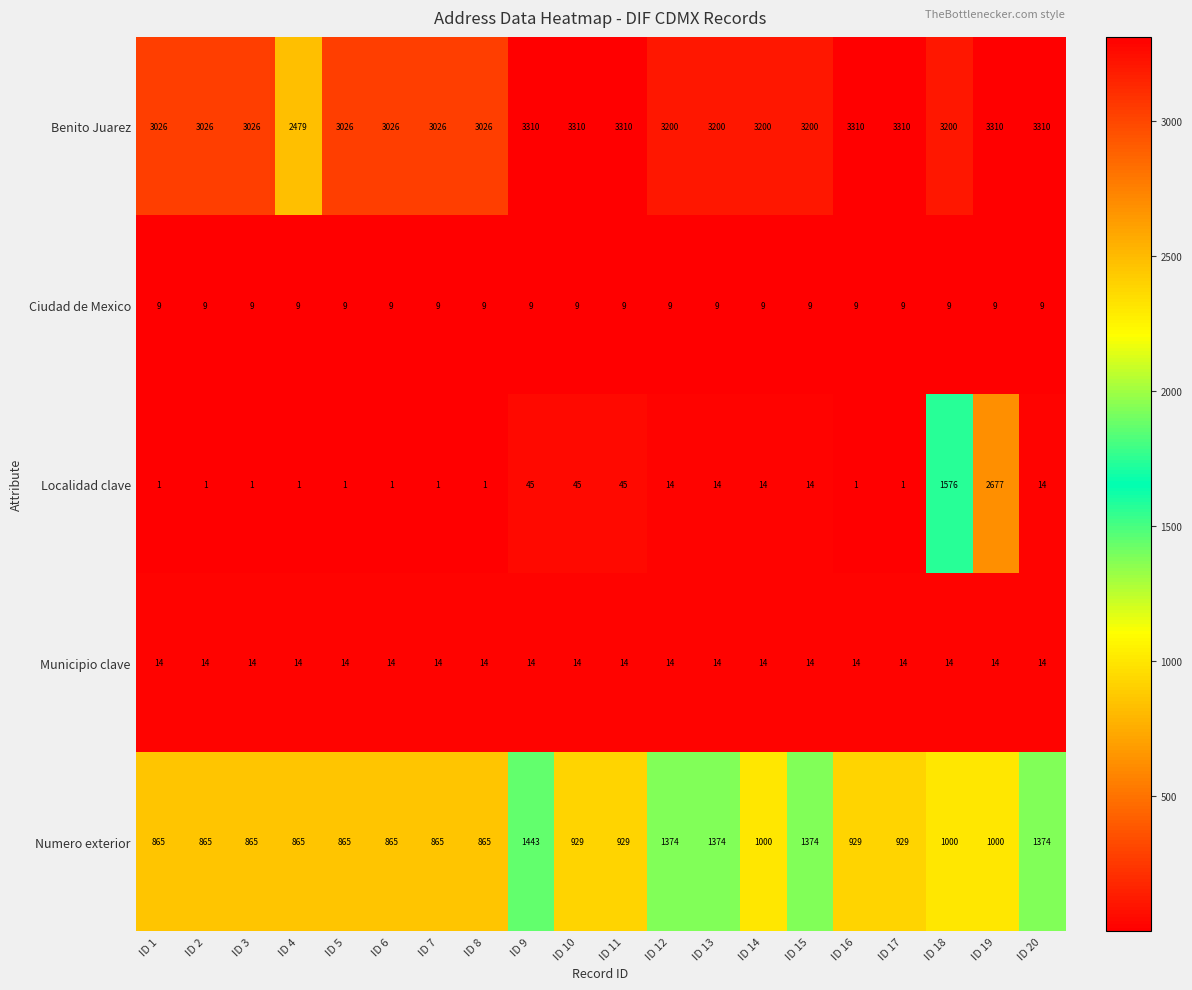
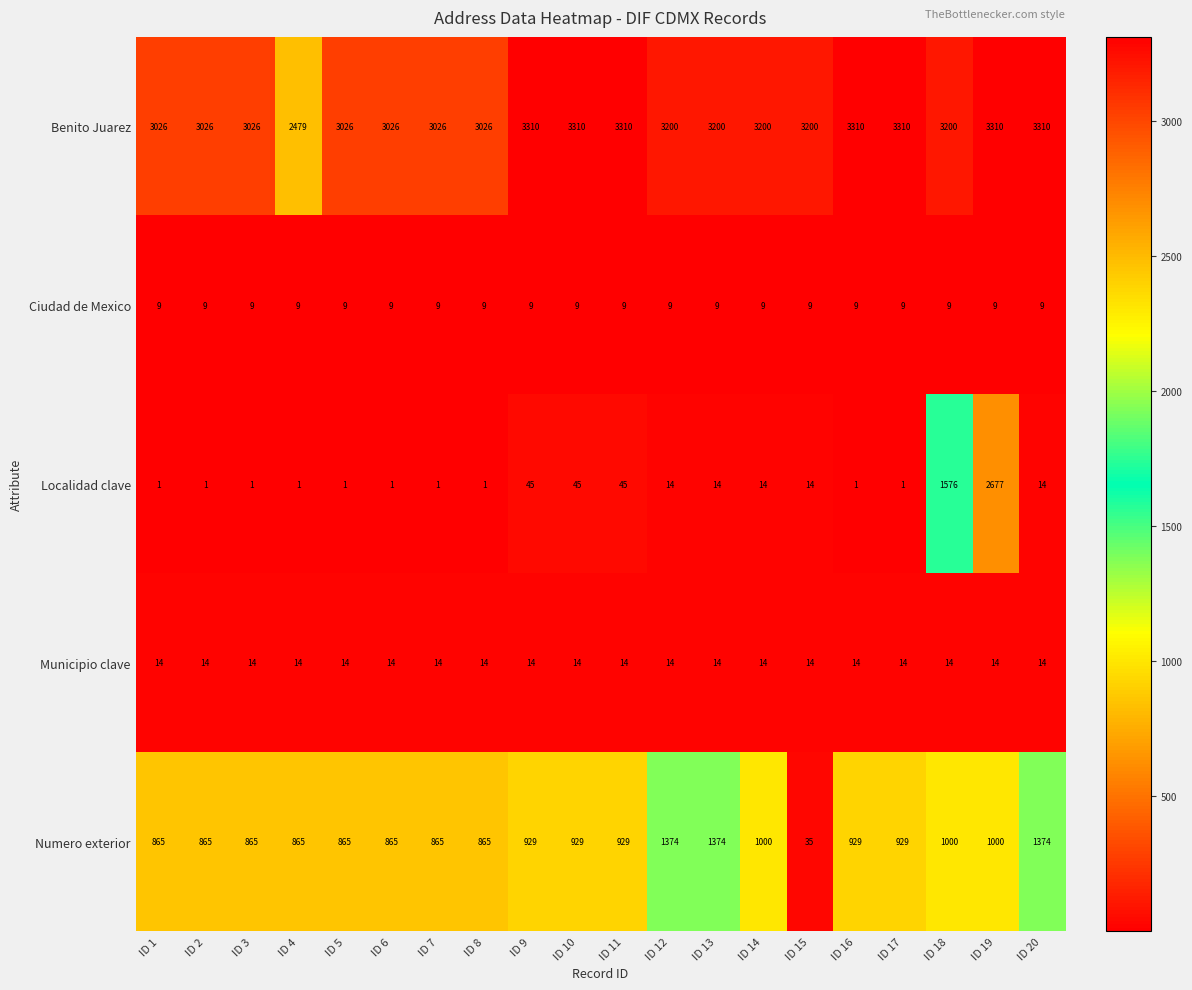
  {
    "Benito Juarez": {
      "ID 1": 3026,
      "ID 2": 3026,
      "ID 3": 3026,
      "ID 4": 2479,
      "ID 5": 3026,
      "ID 6": 3026,
      "ID 7": 3026,
      "ID 8": 3026,
      "ID 9": 3310,
      "ID 10": 3310,
      "ID 11": 3310,
      "ID 12": 3200,
      "ID 13": 3200,
      "ID 14": 3200,
      "ID 15": 3200,
      "ID 16": 3310,
      "ID 17": 3310,
      "ID 18": 3200,
      "ID 19": 3310,
      "ID 20": 3310
    },
    "Ciudad de Mexico": {
      "ID 1": 9,
      "ID 2": 9,
      "ID 3": 9,
      "ID 4": 9,
      "ID 5": 9,
      "ID 6": 9,
      "ID 7": 9,
      "ID 8": 9,
      "ID 9": 9,
      "ID 10": 9,
      "ID 11": 9,
      "ID 12": 9,
      "ID 13": 9,
      "ID 14": 9,
      "ID 15": 9,
      "ID 16": 9,
      "ID 17": 9,
      "ID 18": 9,
      "ID 19": 9,
      "ID 20": 9
    },
    "Localidad clave": {
      "ID 1": 1,
      "ID 2": 1,
      "ID 3": 1,
      "ID 4": 1,
      "ID 5": 1,
      "ID 6": 1,
      "ID 7": 1,
      "ID 8": 1,
      "ID 9": 45,
      "ID 10": 45,
      "ID 11": 45,
      "ID 12": 14,
      "ID 13": 14,
      "ID 14": 14,
      "ID 15": 14,
      "ID 16": 1,
      "ID 17": 1,
      "ID 18": 1576,
      "ID 19": 2677,
      "ID 20": 14
    },
    "Municipio clave": {
      "ID 1": 14,
      "ID 2": 14,
      "ID 3": 14,
      "ID 4": 14,
      "ID 5": 14,
      "ID 6": 14,
      "ID 7": 14,
      "ID 8": 14,
      "ID 9": 14,
      "ID 10": 14,
      "ID 11": 14,
      "ID 12": 14,
      "ID 13": 14,
      "ID 14": 14,
      "ID 15": 14,
      "ID 16": 14,
      "ID 17": 14,
      "ID 18": 14,
      "ID 19": 14,
      "ID 20": 14
    },
    "Numero exterior": {
      "ID 1": 865,
      "ID 2": 865,
      "ID 3": 865,
      "ID 4": 865,
      "ID 5": 865,
      "ID 6": 865,
      "ID 7": 865,
      "ID 8": 865,
-     "ID 9": 1443,
+     "ID 9": 929,
      "ID 10": 929,
      "ID 11": 929,
      "ID 12": 1374,
      "ID 13": 1374,
      "ID 14": 1000,
-     "ID 15": 1374,
+     "ID 15": 35,
      "ID 16": 929,
      "ID 17": 929,
      "ID 18": 1000,
      "ID 19": 1000,
      "ID 20": 1374
    }
  }
